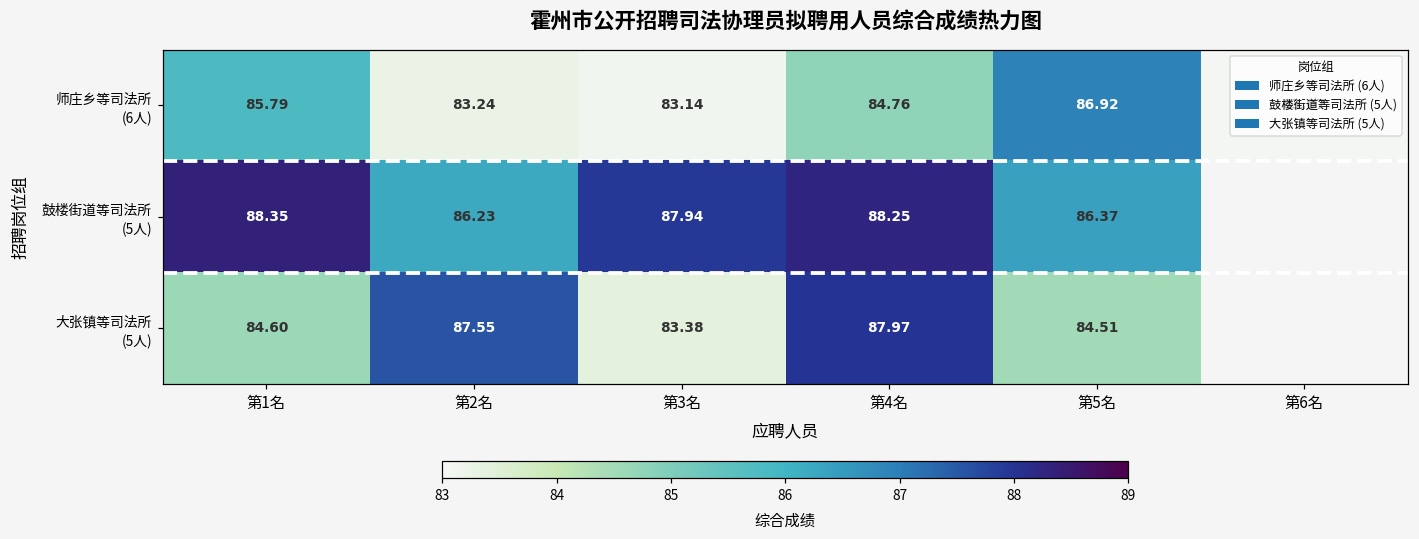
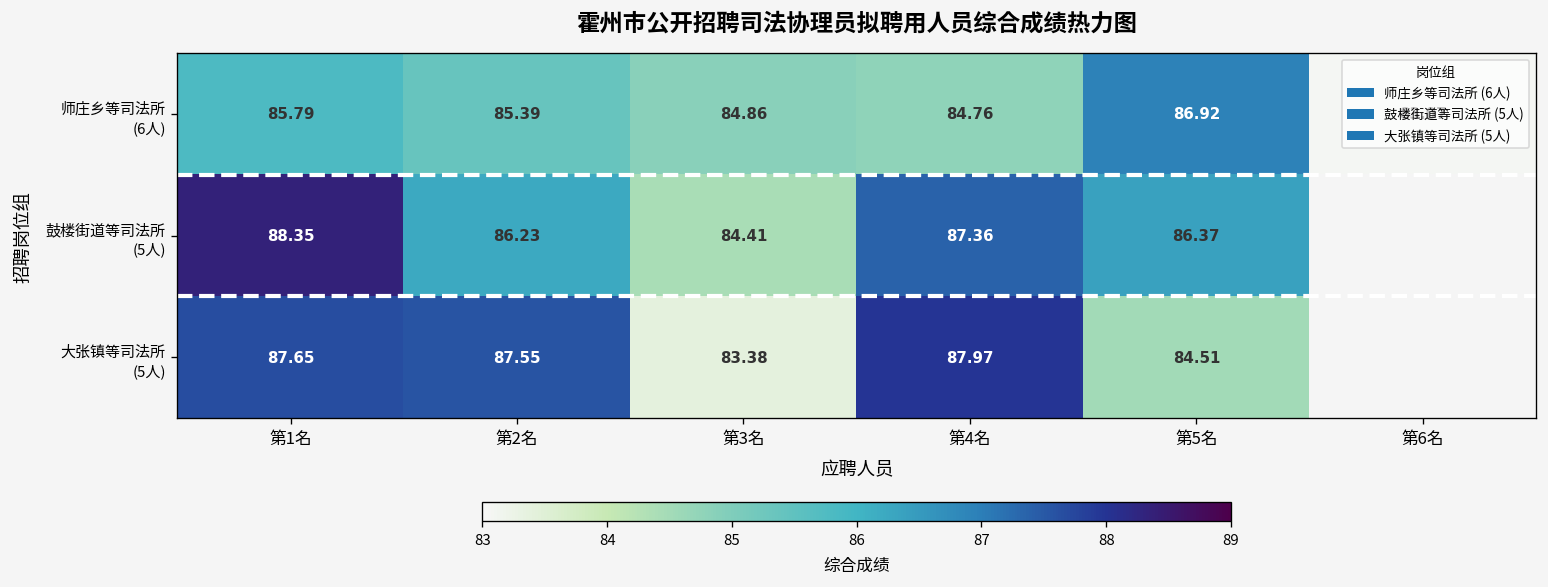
  {
    "师庄乡等司法所 (6人)": {
      "第1名": 85.79,
-     "第2名": 83.24,
-     "第3名": 83.14,
+     "第2名": 85.39,
+     "第3名": 84.86,
      "第4名": 84.76,
      "第5名": 86.92
    },
    "鼓楼街道等司法所 (5人)": {
      "第1名": 88.35,
      "第2名": 86.23,
-     "第3名": 87.94,
-     "第4名": 88.25,
+     "第3名": 84.41,
+     "第4名": 87.36,
      "第5名": 86.37
    },
    "大张镇等司法所 (5人)": {
-     "第1名": 84.60,
+     "第1名": 87.65,
      "第2名": 87.55,
      "第3名": 83.38,
      "第4名": 87.97,
      "第5名": 84.51
    }
  }
